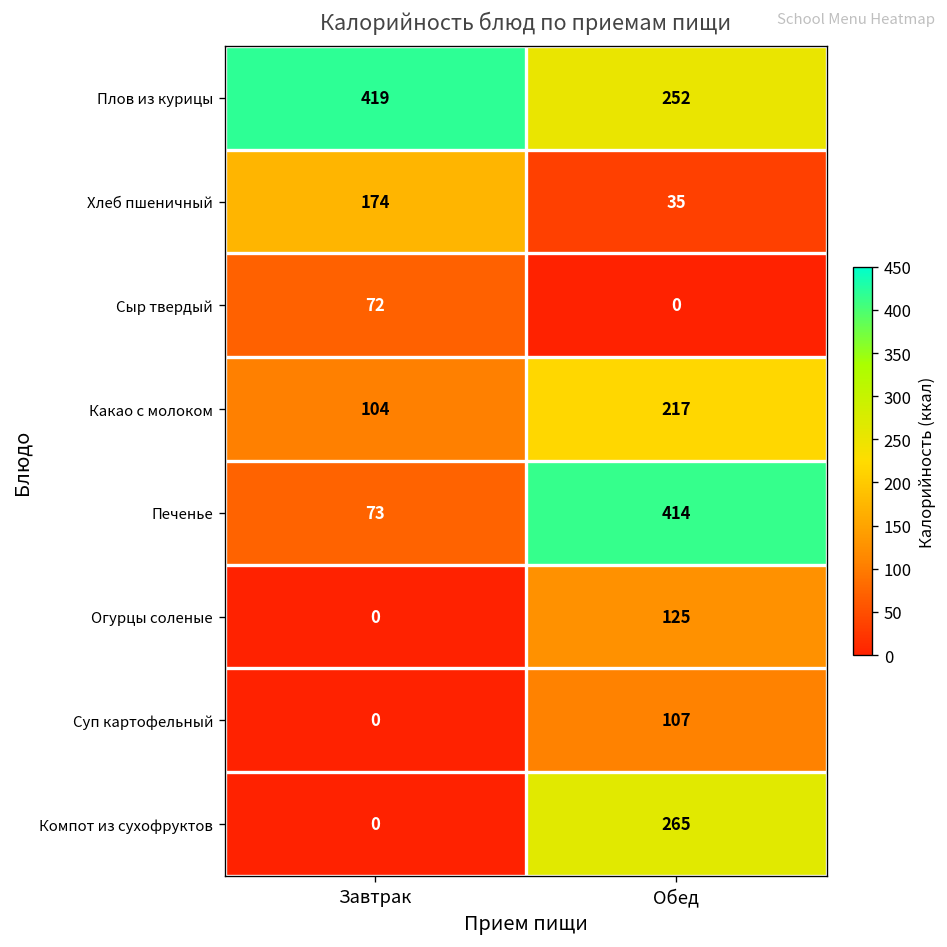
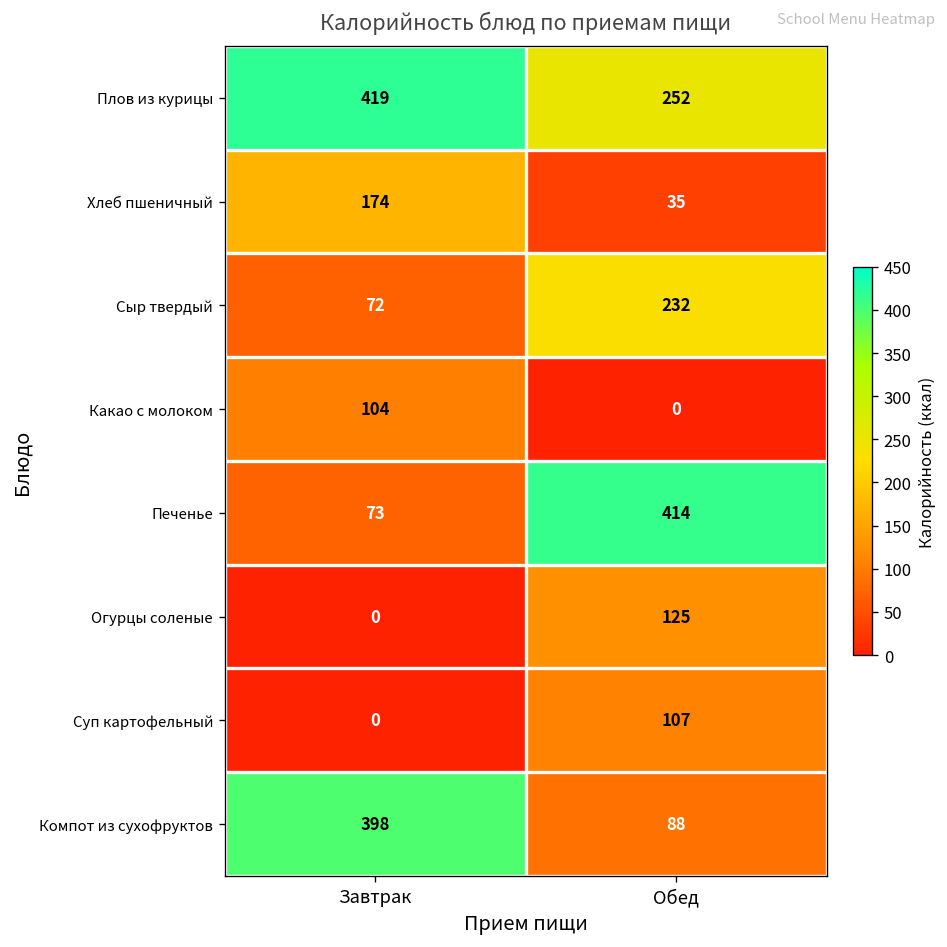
  {
    "Плов из курицы": {
      "Завтрак": 419,
      "Обед": 252
    },
    "Хлеб пшеничный": {
      "Завтрак": 174,
      "Обед": 35
    },
    "Сыр твердый": {
      "Завтрак": 72,
-     "Обед": 0
+     "Обед": 232
    },
    "Какао с молоком": {
      "Завтрак": 104,
-     "Обед": 217
+     "Обед": 0
    },
    "Печенье": {
      "Завтрак": 73,
      "Обед": 414
    },
    "Огурцы соленые": {
      "Завтрак": 0,
      "Обед": 125
    },
    "Суп картофельный": {
      "Завтрак": 0,
      "Обед": 107
    },
    "Компот из сухофруктов": {
-     "Завтрак": 0,
-     "Обед": 265
+     "Завтрак": 398,
+     "Обед": 88
    }
  }
